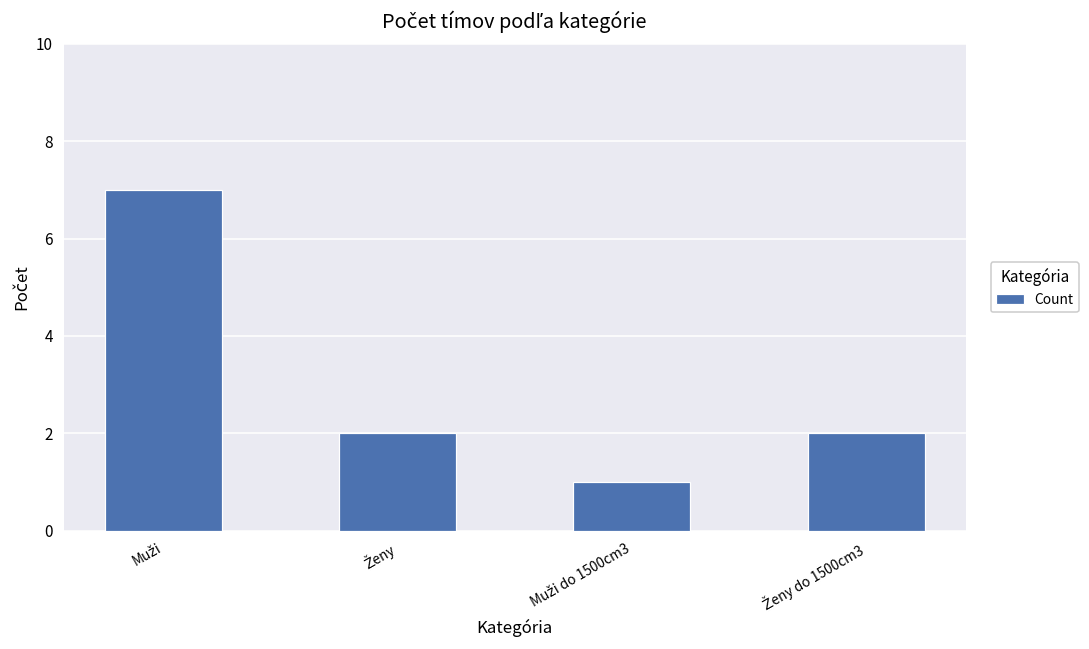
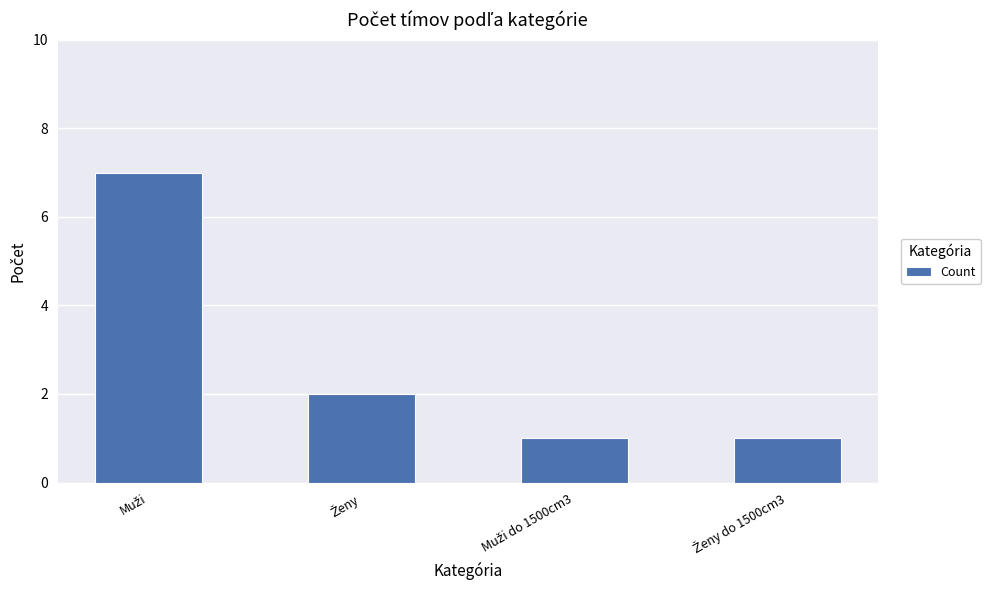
  {
    "Muži": 7,
    "Ženy": 2,
    "Muži do 1500cm3": 1,
-   "Ženy do 1500cm3": 2
+   "Ženy do 1500cm3": 1
  }
